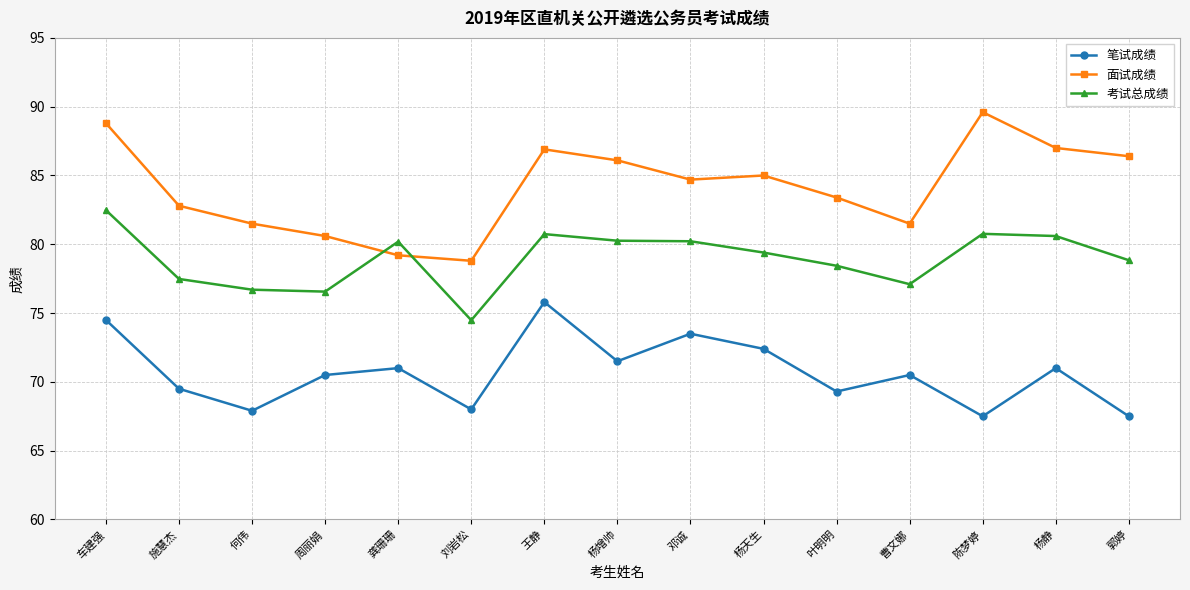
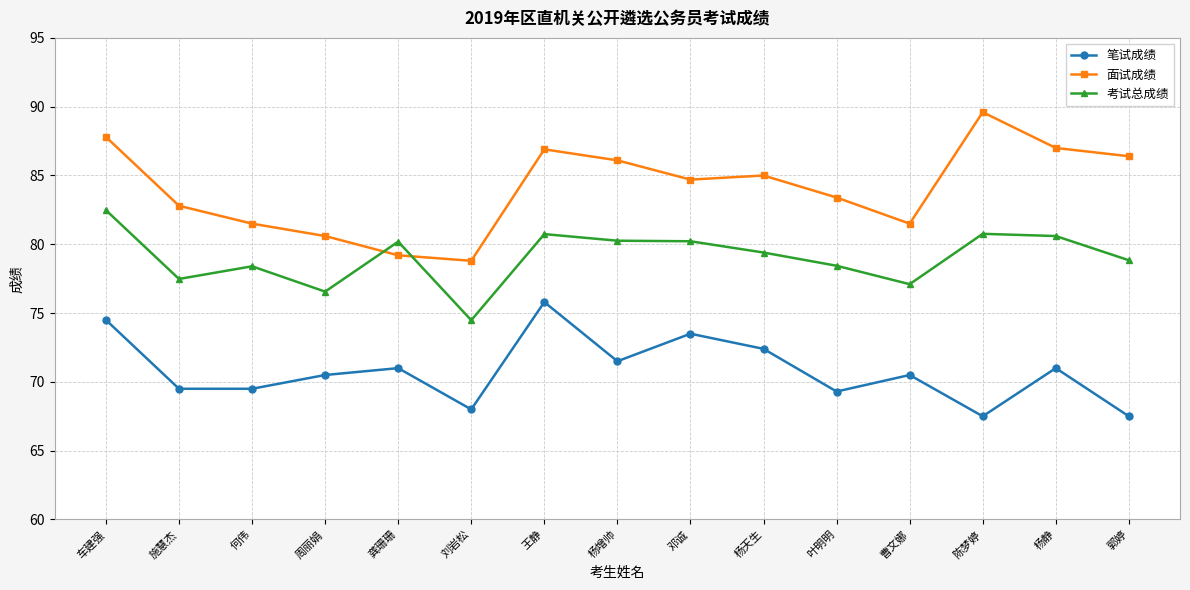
  {
    "笔试成绩": {
      "车建强": 74.5,
      "施慧杰": 69.5,
-     "何伟": 67.9,
+     "何伟": 69.5,
      "周丽娟": 70.5,
      "龚珊珊": 71.0,
      "刘岩松": 68.0,
      "王静": 75.8,
      "杨增帅": 71.5,
      "邓诚": 73.5,
      "杨天生": 72.4,
      "叶明明": 69.3,
      "曹文娜": 70.5,
      "陈梦婷": 67.5,
      "杨静": 71.0,
      "郭婷": 67.5
    },
    "面试成绩": {
-     "车建强": 88.8,
+     "车建强": 87.8,
      "施慧杰": 82.8,
      "何伟": 81.5,
      "周丽娟": 80.6,
      "龚珊珊": 79.2,
      "刘岩松": 78.8,
      "王静": 86.9,
      "杨增帅": 86.1,
      "邓诚": 84.7,
      "杨天生": 85.0,
      "叶明明": 83.4,
      "曹文娜": 81.5,
      "陈梦婷": 89.6,
      "杨静": 87.0,
      "郭婷": 86.4
    },
    "考试总成绩": {
      "车建强": 82.5,
      "施慧杰": 77.5,
-     "何伟": 76.7,
+     "何伟": 78.4,
      "周丽娟": 76.6,
      "龚珊珊": 80.2,
      "刘岩松": 74.5,
      "王静": 80.7,
      "杨增帅": 80.3,
      "邓诚": 80.2,
      "杨天生": 79.4,
      "叶明明": 78.4,
      "曹文娜": 77.1,
      "陈梦婷": 80.8,
      "杨静": 80.6,
      "郭婷": 78.8
    }
  }
